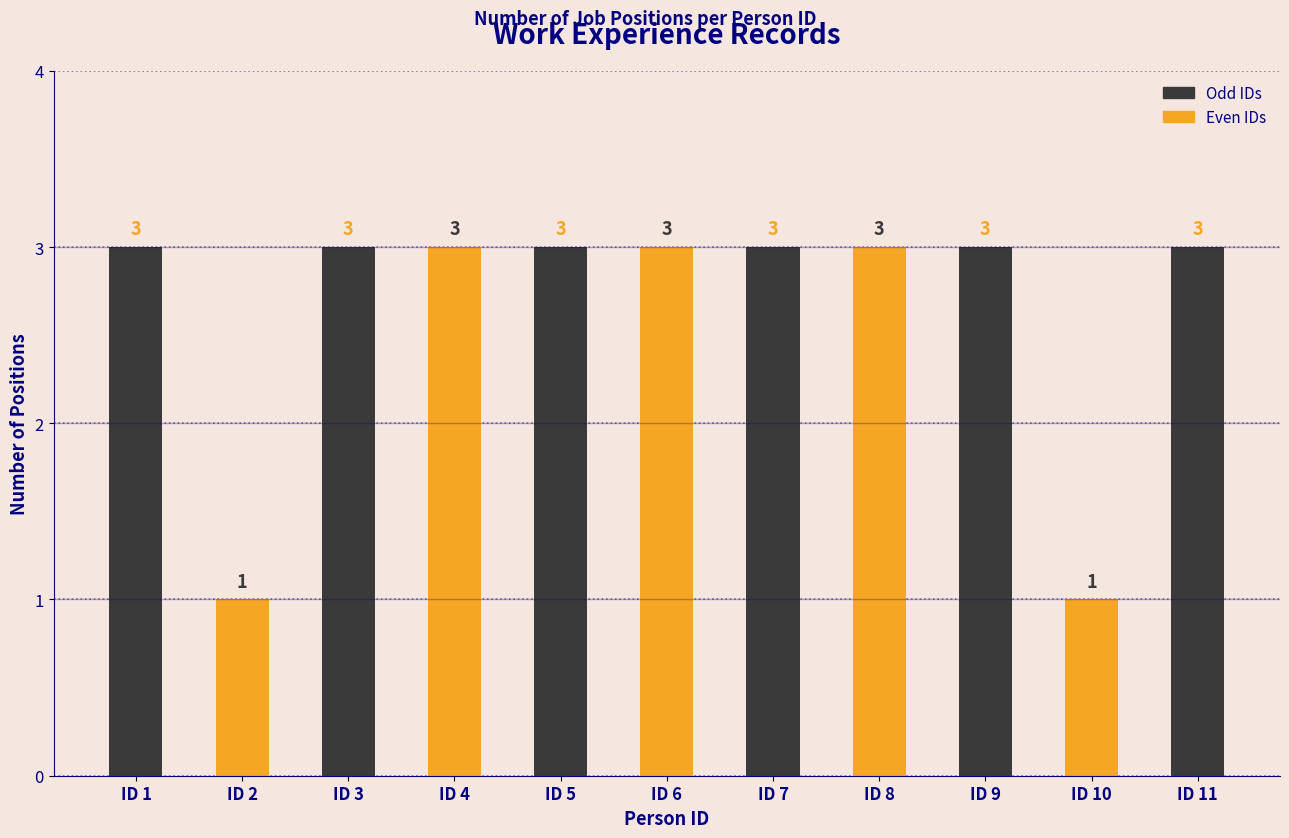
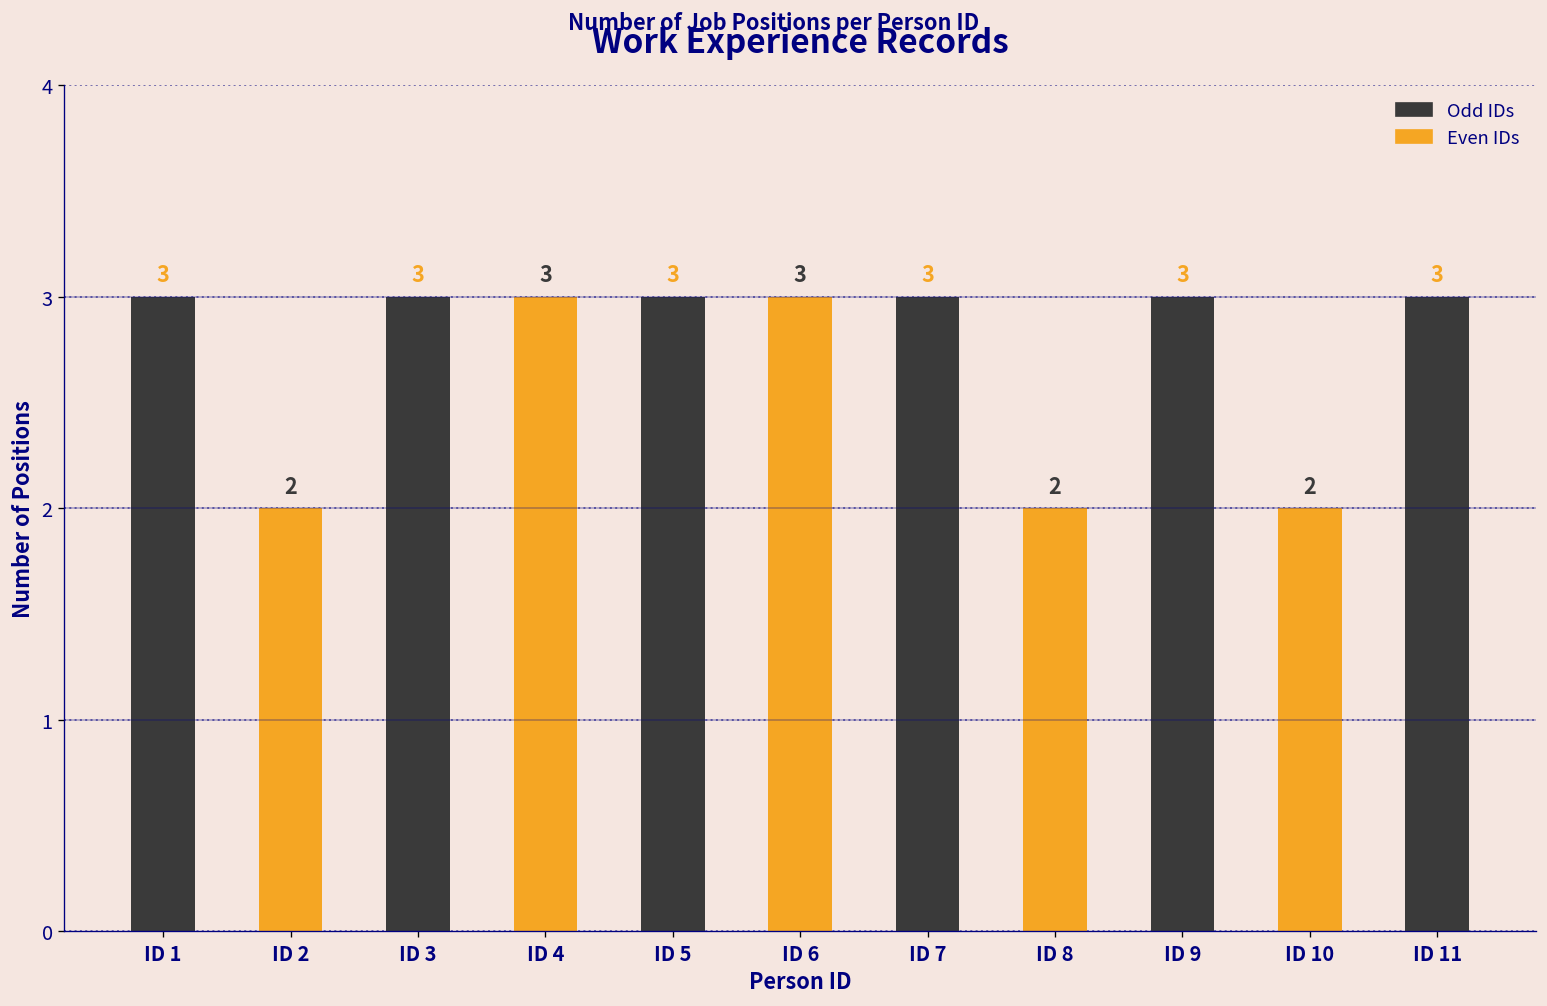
  {
    "ID 1": 3,
-   "ID 2": 1,
+   "ID 2": 2,
    "ID 3": 3,
    "ID 4": 3,
    "ID 5": 3,
    "ID 6": 3,
    "ID 7": 3,
-   "ID 8": 3,
+   "ID 8": 2,
    "ID 9": 3,
-   "ID 10": 1,
+   "ID 10": 2,
    "ID 11": 3
  }
